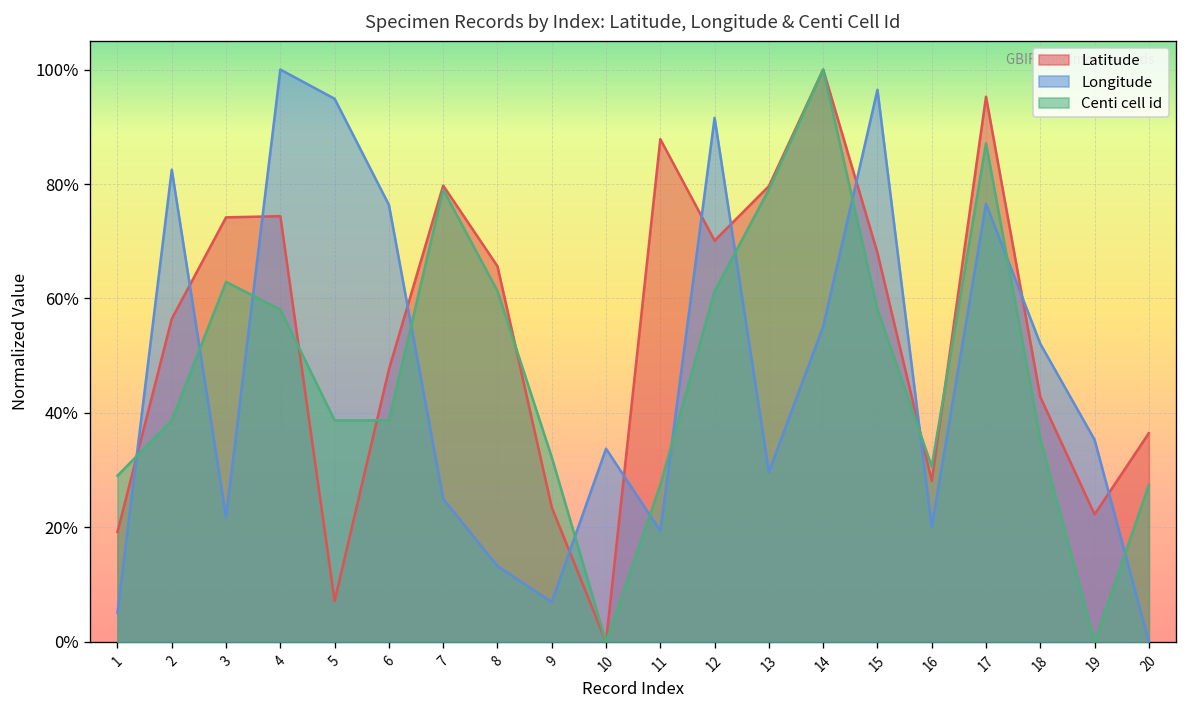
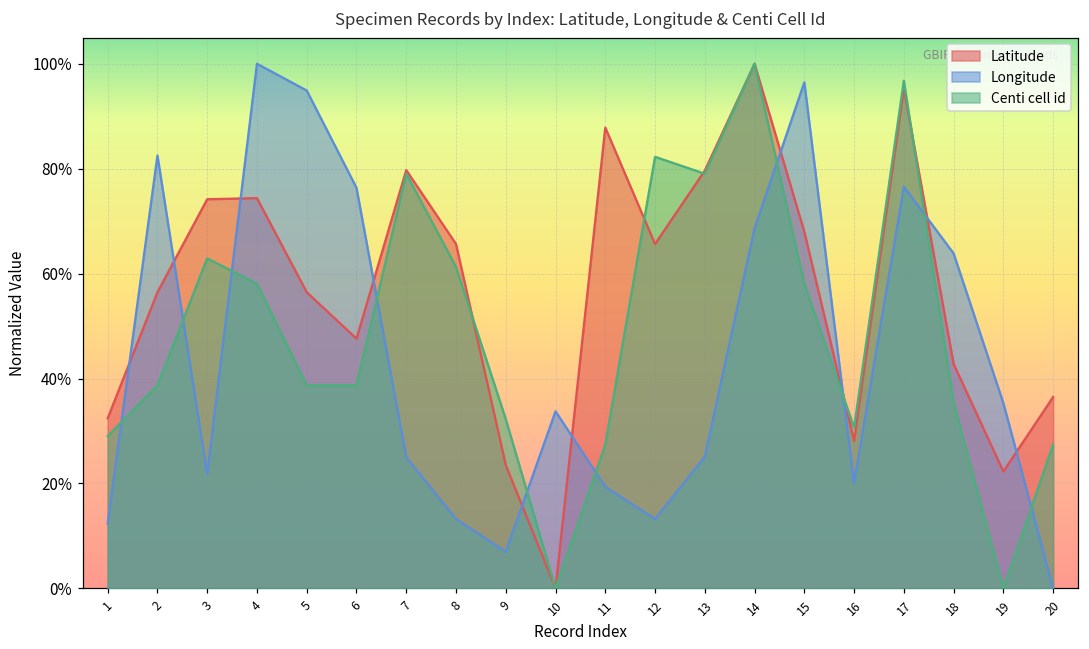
  {
    "Latitude": {
-     "1": "19%",
+     "1": "32%",
      "2": "56%",
      "3": "74%",
      "4": "74%",
-     "5": "7%",
+     "5": "56%",
      "6": "48%",
      "7": "80%",
      "8": "66%",
      "9": "24%",
      "11": "88%",
-     "12": "70%",
+     "12": "66%",
      "13": "80%",
      "15": "68%",
      "16": "28%",
      "17": "95%",
      "18": "43%",
      "19": "22%",
      "20": "36%"
    },
    "Longitude": {
-     "1": "5%",
+     "1": "12%",
      "2": "82%",
      "3": "22%",
      "4": "100%",
      "5": "95%",
      "6": "76%",
      "7": "25%",
      "8": "13%",
      "9": "7%",
      "10": "34%",
      "11": "19%",
-     "12": "92%",
-     "13": "30%",
-     "14": "55%",
+     "12": "13%",
+     "13": "25%",
+     "14": "69%",
      "15": "96%",
      "16": "20%",
      "17": "77%",
-     "18": "52%",
+     "18": "64%",
      "19": "35%",
      "20": "0%"
    },
    "Centi cell id": {
      "1": "29%",
      "2": "39%",
      "3": "63%",
      "4": "58%",
      "5": "39%",
      "6": "39%",
      "7": "79%",
      "8": "61%",
      "9": "32%",
      "11": "27%",
-     "12": "61%",
+     "12": "82%",
      "13": "79%",
      "15": "58%",
      "16": "31%",
-     "17": "87%",
+     "17": "97%",
      "18": "35%",
      "19": "0%",
      "20": "27%"
    }
  }
